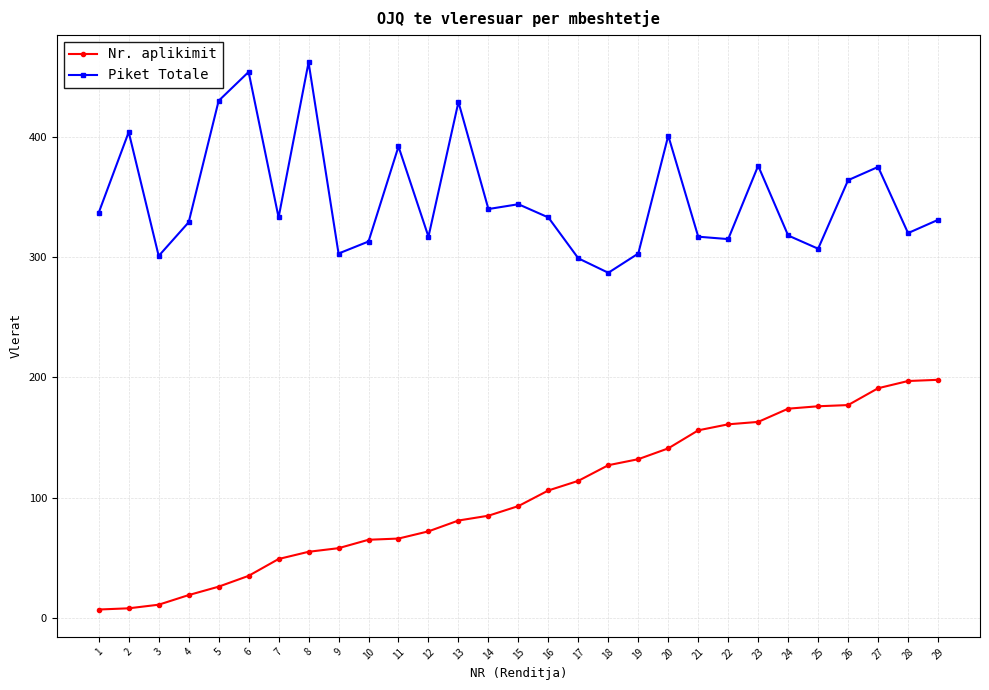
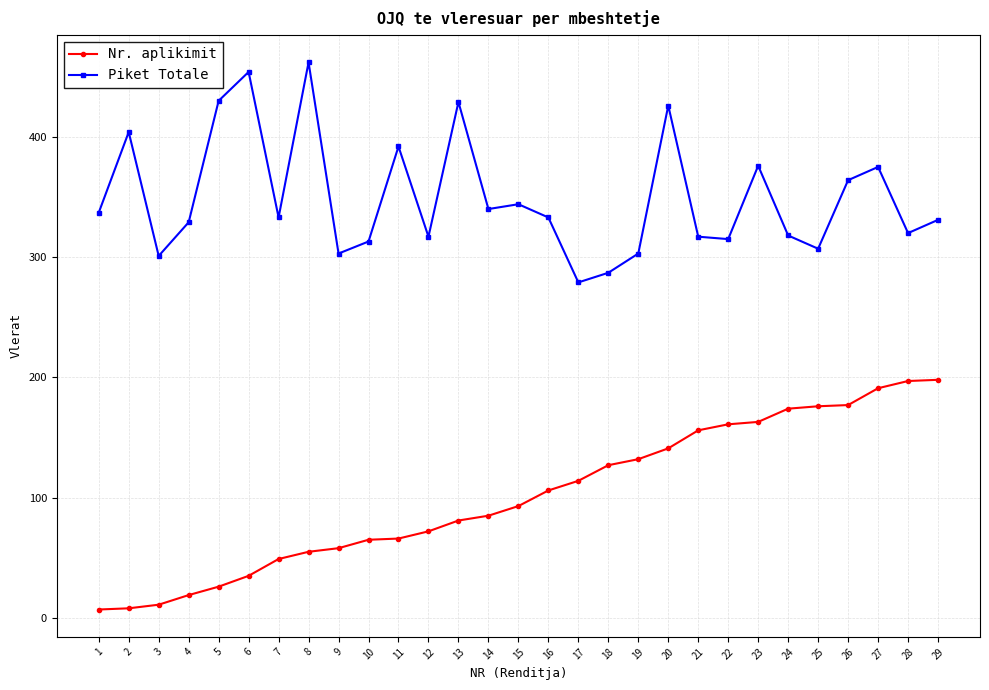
  {
    "Nr. aplikimit": {
      "1": 7,
      "2": 8,
      "3": 11,
      "4": 19,
      "5": 26,
      "6": 35,
      "7": 49,
      "8": 55,
      "9": 58,
      "10": 65,
      "11": 66,
      "12": 72,
      "13": 81,
      "14": 85,
      "15": 93,
      "16": 106,
      "17": 114,
      "18": 127,
      "19": 132,
      "20": 141,
      "21": 156,
      "22": 161,
      "23": 163,
      "24": 174,
      "25": 176,
      "26": 177,
      "27": 191,
      "28": 197,
      "29": 198
    },
    "Piket Totale": {
      "1": 337,
      "2": 404,
      "3": 301,
      "4": 329,
      "5": 430,
      "6": 454,
      "7": 333,
      "8": 462,
      "9": 303,
      "10": 313,
      "11": 392,
      "12": 317,
      "13": 429,
      "14": 340,
      "15": 344,
      "16": 333,
-     "17": 299,
+     "17": 279,
      "18": 287,
      "19": 303,
-     "20": 401,
+     "20": 426,
      "21": 317,
      "22": 315,
      "23": 376,
      "24": 318,
      "25": 307,
      "26": 364,
      "27": 375,
      "28": 320,
      "29": 331
    }
  }
